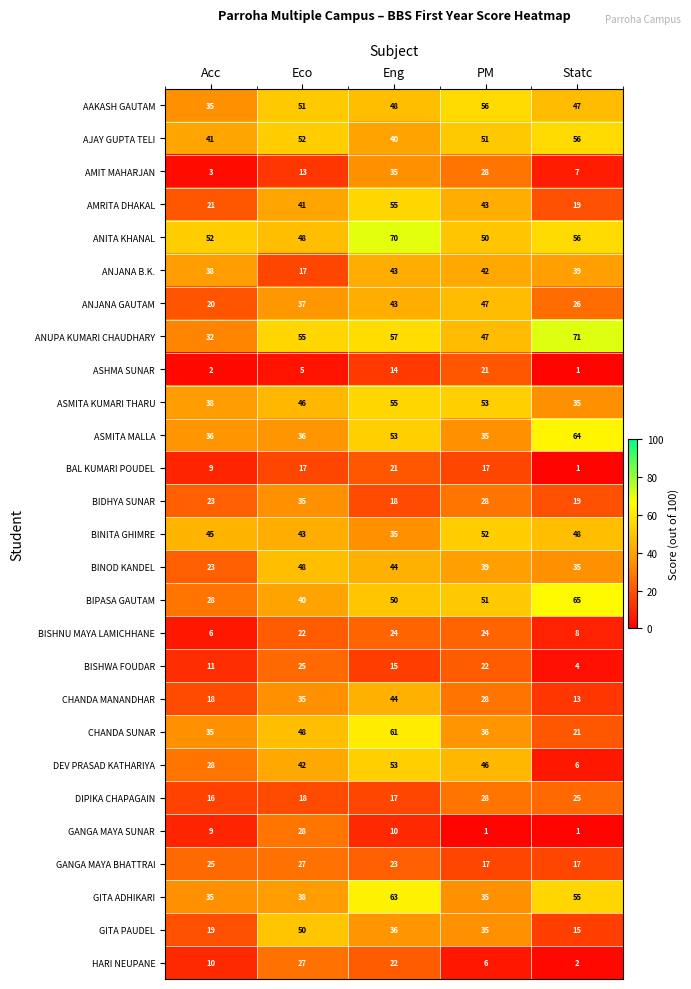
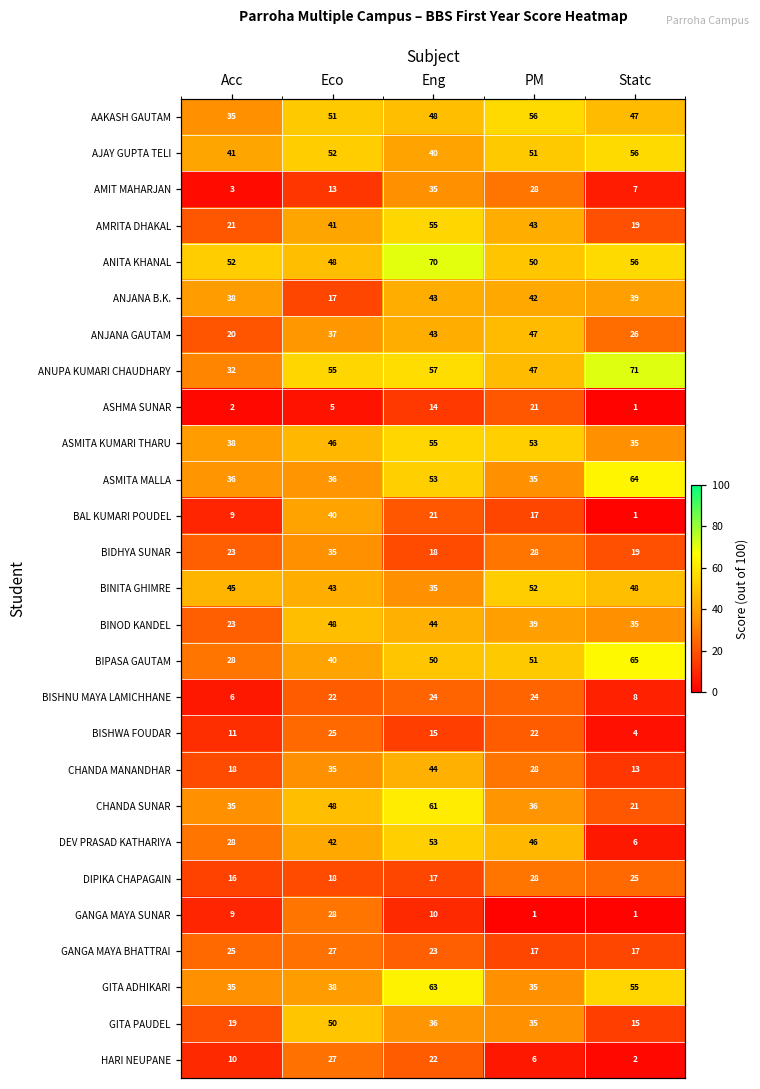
  {
    "AAKASH GAUTAM": {
      "Acc": 35,
      "Eco": 51,
      "Eng": 48,
      "PM": 56,
      "Statc": 47
    },
    "AJAY GUPTA TELI": {
      "Acc": 41,
      "Eco": 52,
      "Eng": 40,
      "PM": 51,
      "Statc": 56
    },
    "AMIT MAHARJAN": {
      "Acc": 3,
      "Eco": 13,
      "Eng": 35,
      "PM": 28,
      "Statc": 7
    },
    "AMRITA DHAKAL": {
      "Acc": 21,
      "Eco": 41,
      "Eng": 55,
      "PM": 43,
      "Statc": 19
    },
    "ANITA KHANAL": {
      "Acc": 52,
      "Eco": 48,
      "Eng": 70,
      "PM": 50,
      "Statc": 56
    },
    "ANJANA B.K.": {
      "Acc": 38,
      "Eco": 17,
      "Eng": 43,
      "PM": 42,
      "Statc": 39
    },
    "ANJANA GAUTAM": {
      "Acc": 20,
      "Eco": 37,
      "Eng": 43,
      "PM": 47,
      "Statc": 26
    },
    "ANUPA KUMARI CHAUDHARY": {
      "Acc": 32,
      "Eco": 55,
      "Eng": 57,
      "PM": 47,
      "Statc": 71
    },
    "ASHMA SUNAR": {
      "Acc": 2,
      "Eco": 5,
      "Eng": 14,
      "PM": 21,
      "Statc": 1
    },
    "ASMITA KUMARI THARU": {
      "Acc": 38,
      "Eco": 46,
      "Eng": 55,
      "PM": 53,
      "Statc": 35
    },
    "ASMITA MALLA": {
      "Acc": 36,
      "Eco": 36,
      "Eng": 53,
      "PM": 35,
      "Statc": 64
    },
    "BAL KUMARI POUDEL": {
      "Acc": 9,
-     "Eco": 17,
+     "Eco": 40,
      "Eng": 21,
      "PM": 17,
      "Statc": 1
    },
    "BIDHYA SUNAR": {
      "Acc": 23,
      "Eco": 35,
      "Eng": 18,
      "PM": 28,
      "Statc": 19
    },
    "BINITA GHIMRE": {
      "Acc": 45,
      "Eco": 43,
      "Eng": 35,
      "PM": 52,
      "Statc": 48
    },
    "BINOD KANDEL": {
      "Acc": 23,
      "Eco": 48,
      "Eng": 44,
      "PM": 39,
      "Statc": 35
    },
    "BIPASA GAUTAM": {
      "Acc": 28,
      "Eco": 40,
      "Eng": 50,
      "PM": 51,
      "Statc": 65
    },
    "BISHNU MAYA LAMICHHANE": {
      "Acc": 6,
      "Eco": 22,
      "Eng": 24,
      "PM": 24,
      "Statc": 8
    },
    "BISHWA FOUDAR": {
      "Acc": 11,
      "Eco": 25,
      "Eng": 15,
      "PM": 22,
      "Statc": 4
    },
    "CHANDA MANANDHAR": {
      "Acc": 18,
      "Eco": 35,
      "Eng": 44,
      "PM": 28,
      "Statc": 13
    },
    "CHANDA SUNAR": {
      "Acc": 35,
      "Eco": 48,
      "Eng": 61,
      "PM": 36,
      "Statc": 21
    },
    "DEV PRASAD KATHARIYA": {
      "Acc": 28,
      "Eco": 42,
      "Eng": 53,
      "PM": 46,
      "Statc": 6
    },
    "DIPIKA CHAPAGAIN": {
      "Acc": 16,
      "Eco": 18,
      "Eng": 17,
      "PM": 28,
      "Statc": 25
    },
    "GANGA MAYA SUNAR": {
      "Acc": 9,
      "Eco": 28,
      "Eng": 10,
      "PM": 1,
      "Statc": 1
    },
    "GANGA MAYA BHATTRAI": {
      "Acc": 25,
      "Eco": 27,
      "Eng": 23,
      "PM": 17,
      "Statc": 17
    },
    "GITA ADHIKARI": {
      "Acc": 35,
      "Eco": 38,
      "Eng": 63,
      "PM": 35,
      "Statc": 55
    },
    "GITA PAUDEL": {
      "Acc": 19,
      "Eco": 50,
      "Eng": 36,
      "PM": 35,
      "Statc": 15
    },
    "HARI NEUPANE": {
      "Acc": 10,
      "Eco": 27,
      "Eng": 22,
      "PM": 6,
      "Statc": 2
    }
  }
